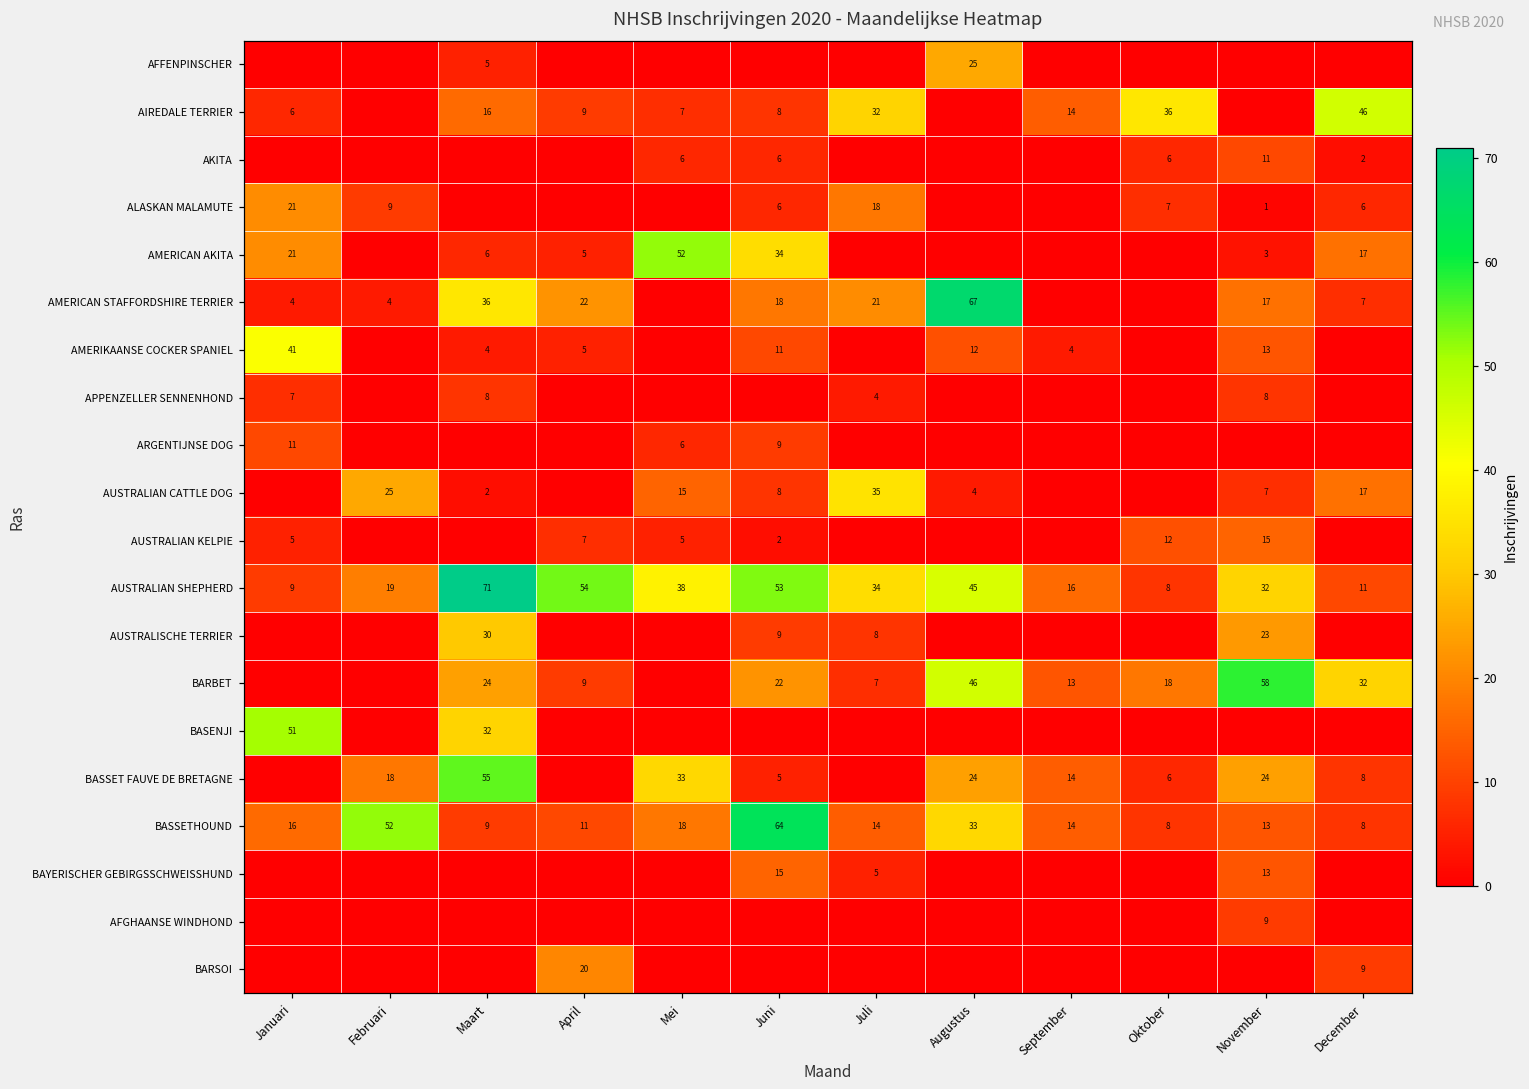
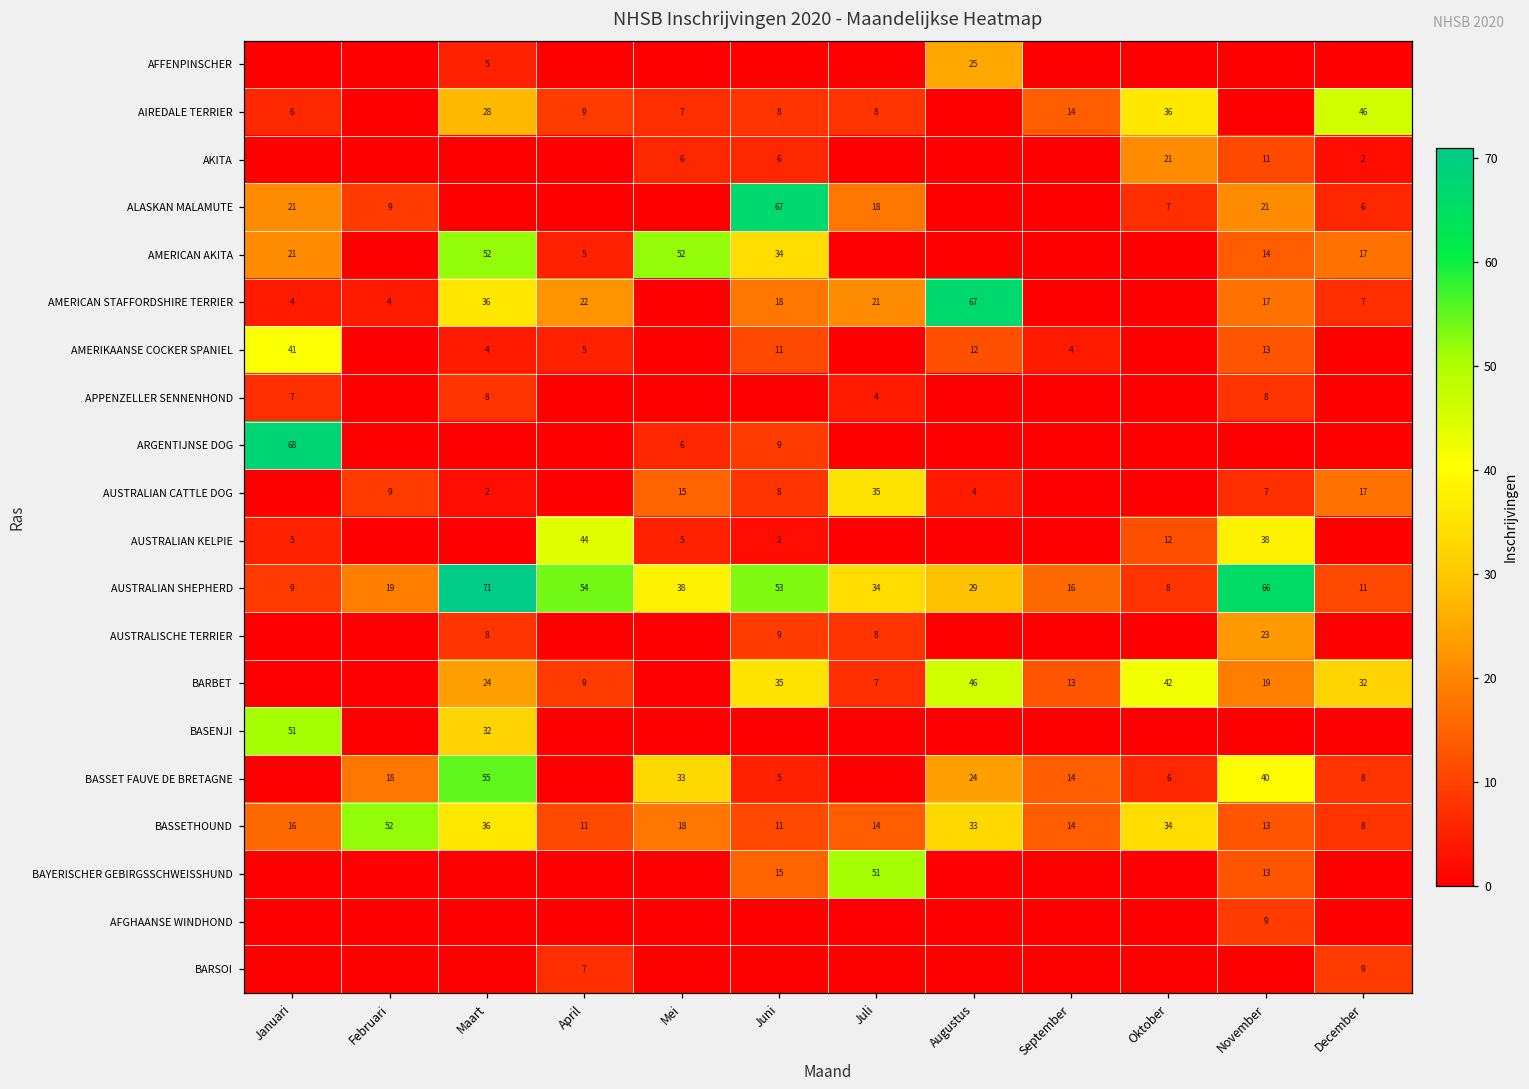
  {
    "AFFENPINSCHER": {
      "Maart": 5,
      "Augustus": 25
    },
    "AIREDALE TERRIER": {
      "Januari": 6,
-     "Maart": 16,
+     "Maart": 28,
      "April": 9,
      "Mei": 7,
      "Juni": 8,
-     "Juli": 32,
+     "Juli": 8,
      "September": 14,
      "Oktober": 36,
      "December": 46
    },
    "AKITA": {
      "Mei": 6,
      "Juni": 6,
-     "Oktober": 6,
+     "Oktober": 21,
      "November": 11,
      "December": 2
    },
    "ALASKAN MALAMUTE": {
      "Januari": 21,
      "Februari": 9,
-     "Juni": 6,
+     "Juni": 67,
      "Juli": 18,
      "Oktober": 7,
-     "November": 1,
+     "November": 21,
      "December": 6
    },
    "AMERICAN AKITA": {
      "Januari": 21,
-     "Maart": 6,
+     "Maart": 52,
      "April": 5,
      "Mei": 52,
      "Juni": 34,
-     "November": 3,
+     "November": 14,
      "December": 17
    },
    "AMERICAN STAFFORDSHIRE TERRIER": {
      "Januari": 4,
      "Februari": 4,
      "Maart": 36,
      "April": 22,
      "Juni": 18,
      "Juli": 21,
      "Augustus": 67,
      "November": 17,
      "December": 7
    },
    "AMERIKAANSE COCKER SPANIEL": {
      "Januari": 41,
      "Maart": 4,
      "April": 5,
      "Juni": 11,
      "Augustus": 12,
      "September": 4,
      "November": 13
    },
    "APPENZELLER SENNENHOND": {
      "Januari": 7,
      "Maart": 8,
      "Juli": 4,
      "November": 8
    },
    "ARGENTIJNSE DOG": {
-     "Januari": 11,
+     "Januari": 68,
      "Mei": 6,
      "Juni": 9
    },
    "AUSTRALIAN CATTLE DOG": {
-     "Februari": 25,
+     "Februari": 9,
      "Maart": 2,
      "Mei": 15,
      "Juni": 8,
      "Juli": 35,
      "Augustus": 4,
      "November": 7,
      "December": 17
    },
    "AUSTRALIAN KELPIE": {
      "Januari": 5,
-     "April": 7,
+     "April": 44,
      "Mei": 5,
      "Juni": 2,
      "Oktober": 12,
-     "November": 15
+     "November": 38
    },
    "AUSTRALIAN SHEPHERD": {
      "Januari": 9,
      "Februari": 19,
      "Maart": 71,
      "April": 54,
      "Mei": 38,
      "Juni": 53,
      "Juli": 34,
-     "Augustus": 45,
+     "Augustus": 29,
      "September": 16,
      "Oktober": 8,
-     "November": 32,
+     "November": 66,
      "December": 11
    },
    "AUSTRALISCHE TERRIER": {
-     "Maart": 30,
+     "Maart": 8,
      "Juni": 9,
      "Juli": 8,
      "November": 23
    },
    "BARBET": {
      "Maart": 24,
      "April": 9,
-     "Juni": 22,
+     "Juni": 35,
      "Juli": 7,
      "Augustus": 46,
      "September": 13,
-     "Oktober": 18,
-     "November": 58,
+     "Oktober": 42,
+     "November": 19,
      "December": 32
    },
    "BASENJI": {
      "Januari": 51,
      "Maart": 32
    },
    "BASSET FAUVE DE BRETAGNE": {
      "Februari": 18,
      "Maart": 55,
      "Mei": 33,
      "Juni": 5,
      "Augustus": 24,
      "September": 14,
      "Oktober": 6,
-     "November": 24,
+     "November": 40,
      "December": 8
    },
    "BASSETHOUND": {
      "Januari": 16,
      "Februari": 52,
-     "Maart": 9,
+     "Maart": 36,
      "April": 11,
      "Mei": 18,
-     "Juni": 64,
+     "Juni": 11,
      "Juli": 14,
      "Augustus": 33,
      "September": 14,
-     "Oktober": 8,
+     "Oktober": 34,
      "November": 13,
      "December": 8
    },
    "BAYERISCHER GEBIRGSSCHWEISSHUND": {
      "Juni": 15,
-     "Juli": 5,
+     "Juli": 51,
      "November": 13
    },
    "AFGHAANSE WINDHOND": {
      "November": 9
    },
    "BARSOI": {
-     "April": 20,
+     "April": 7,
      "December": 9
    }
  }
